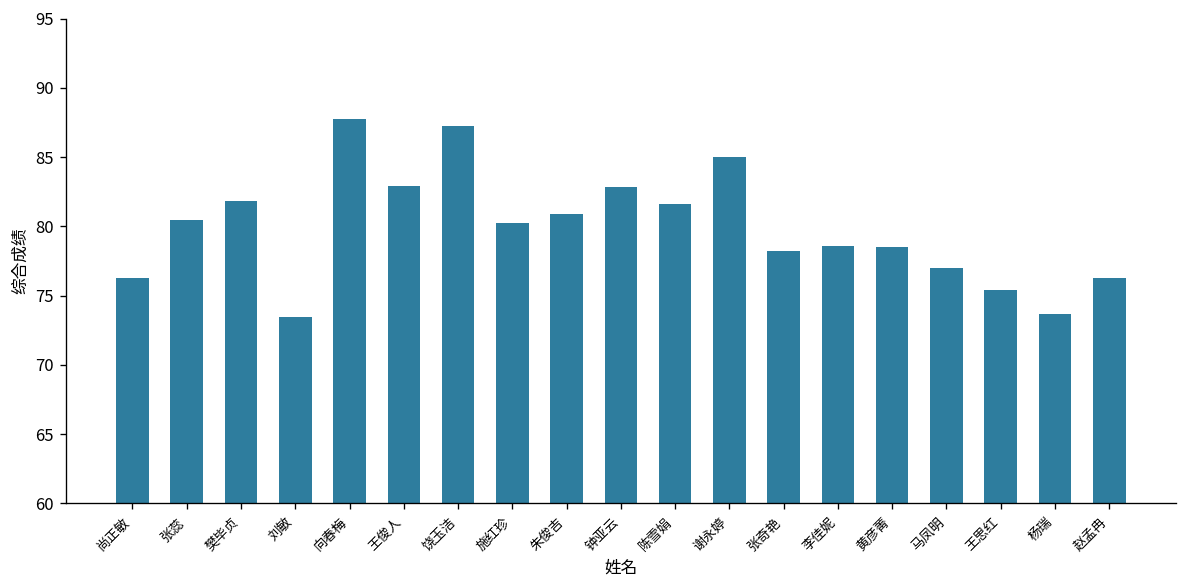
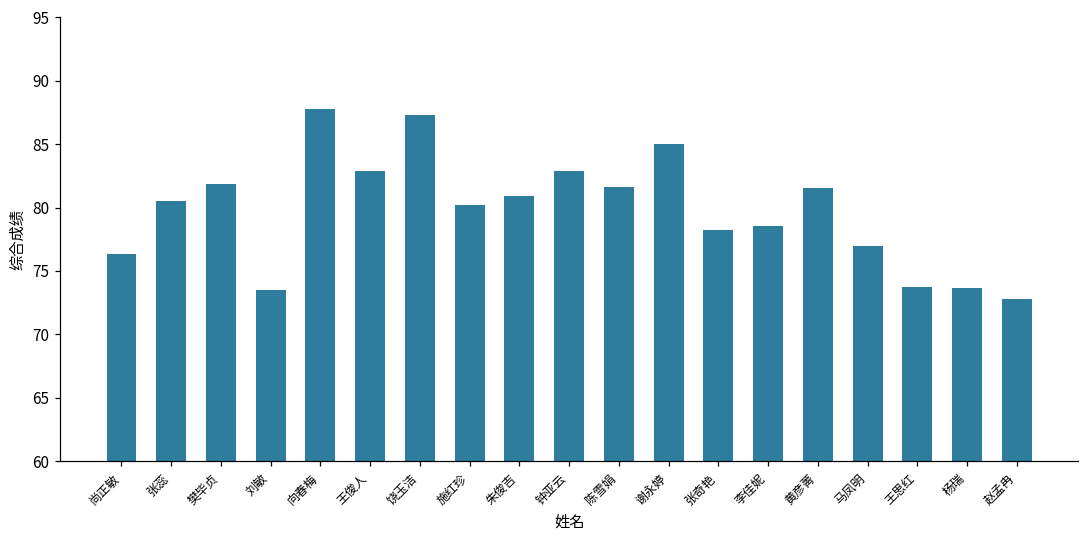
  {
    "尚正敏": 76.3,
    "张蕊": 80.5,
    "樊毕贞": 81.9,
    "刘敏": 73.5,
    "向春梅": 87.8,
    "王俊人": 82.9,
    "饶玉洁": 87.3,
    "施红珍": 80.2,
    "朱俊吉": 80.9,
    "钟亚云": 82.8,
    "陈雪娟": 81.6,
    "谢永婷": 85.0,
    "张奇艳": 78.2,
    "李佳妮": 78.6,
-   "黄彦菁": 78.5,
+   "黄彦菁": 81.5,
    "马凤明": 77.0,
-   "王思红": 75.4,
+   "王思红": 73.7,
    "杨瑞": 73.6,
-   "赵孟冉": 76.3
+   "赵孟冉": 72.8
  }
